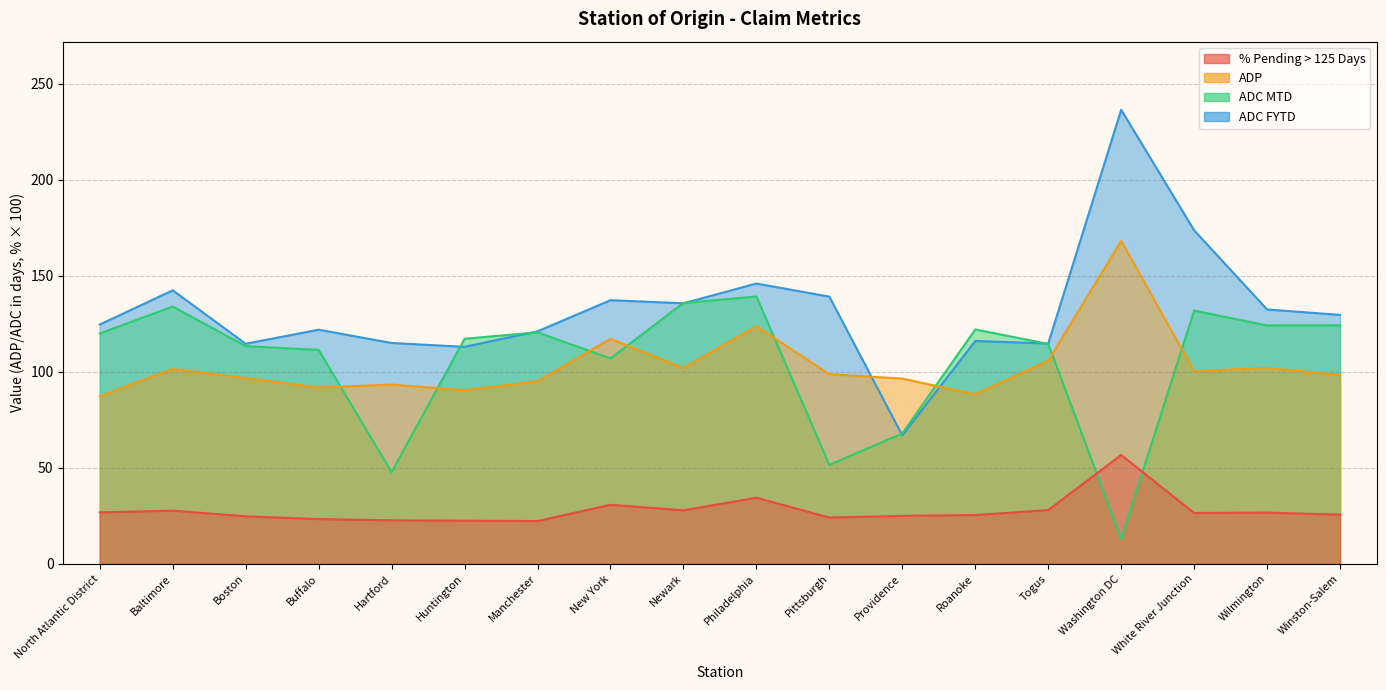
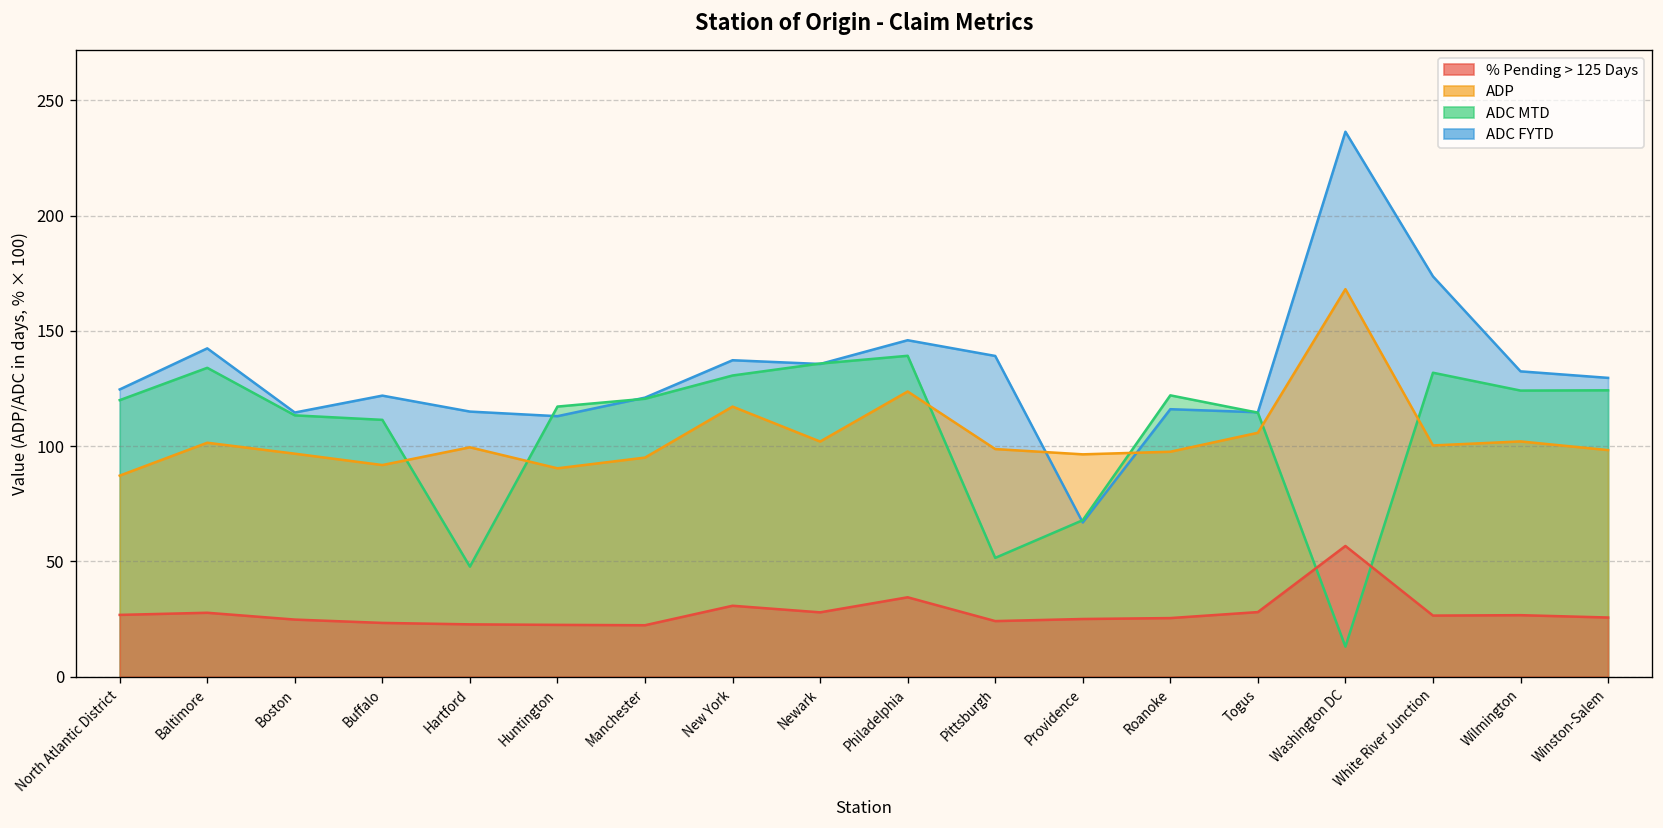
  {
    "ADC FYTD": {
      "North Atlantic District": 125,
      "Baltimore": 142,
      "Buffalo": 122,
      "Hartford": 115,
      "Huntington": 113,
      "New York": 137,
      "Philadelphia": 146,
      "Pittsburgh": 139,
      "Roanoke": 116,
      "Washington DC": 236,
      "White River Junction": 174,
      "Wilmington": 132,
      "Winston-Salem": 130
    },
    "ADC MTD": {
      "North Atlantic District": 120,
      "Baltimore": 134,
      "Buffalo": 111,
      "Hartford": 48,
      "Huntington": 117,
-     "New York": 107,
+     "New York": 131,
      "Philadelphia": 139,
      "Pittsburgh": 52,
      "Roanoke": 122,
      "Washington DC": 13,
      "White River Junction": 132,
      "Wilmington": 124,
      "Winston-Salem": 124
    },
    "ADP": {
      "North Atlantic District": 87,
      "Baltimore": 101,
      "Boston": 97,
      "Buffalo": 92,
-     "Hartford": 93,
+     "Hartford": 99,
      "Huntington": 90,
      "Manchester": 95,
      "New York": 117,
      "Newark": 102,
      "Philadelphia": 124,
      "Pittsburgh": 99,
      "Providence": 96,
-     "Roanoke": 88,
+     "Roanoke": 98,
      "Togus": 106,
      "Washington DC": 168,
      "White River Junction": 100,
      "Wilmington": 102,
      "Winston-Salem": 98
    },
    "% Pending > 125 Days": {
      "North Atlantic District": 27,
      "Baltimore": 28,
      "Boston": 25,
      "Buffalo": 23,
      "Hartford": 23,
      "Huntington": 22,
      "Manchester": 22,
      "New York": 31,
      "Newark": 28,
      "Philadelphia": 34,
      "Pittsburgh": 24,
      "Providence": 25,
      "Roanoke": 25,
      "Togus": 28,
      "Washington DC": 57,
      "White River Junction": 26,
      "Wilmington": 27,
      "Winston-Salem": 26
    }
  }
